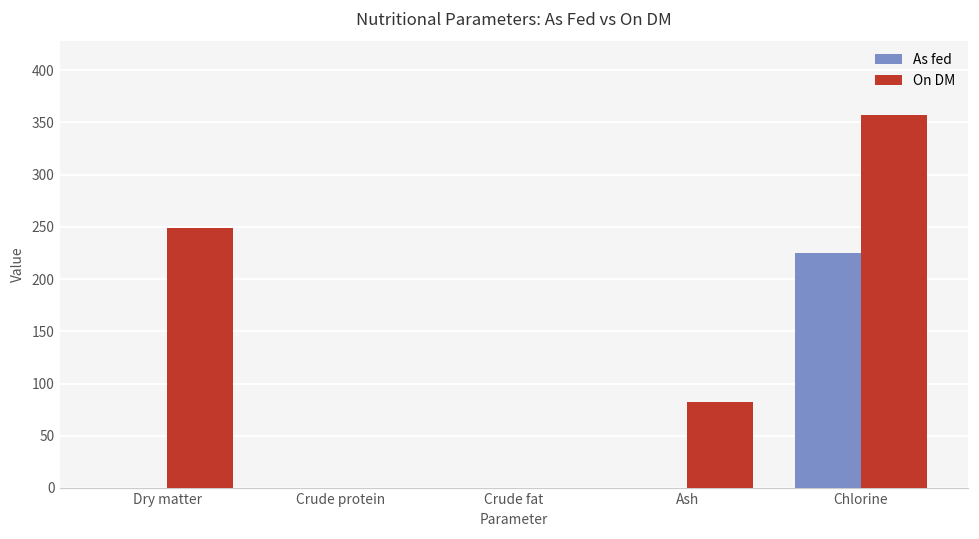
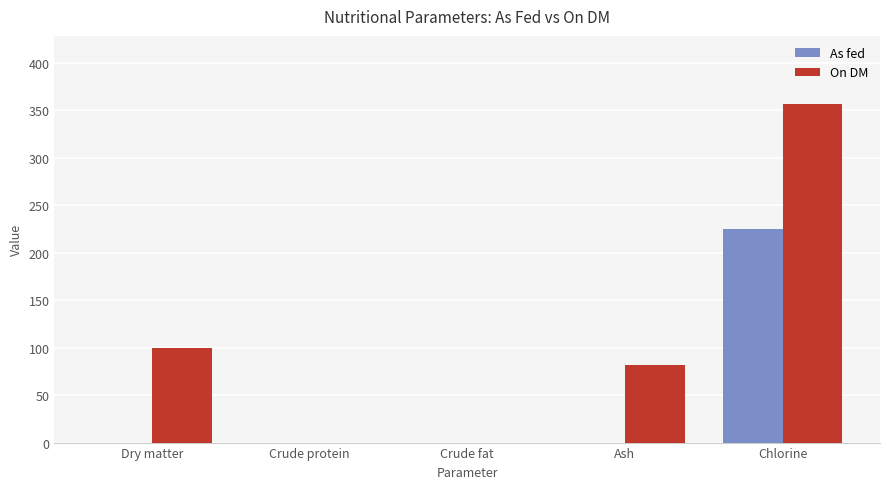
  {
    "As fed": {
      "Dry matter": 0,
      "Crude protein": 0,
      "Crude fat": 0,
      "Ash": 0,
      "Chlorine": 230
    },
    "On DM": {
-     "Dry matter": 250,
+     "Dry matter": 100,
      "Crude protein": 0,
      "Crude fat": 0,
      "Ash": 80,
      "Chlorine": 360
    }
  }
